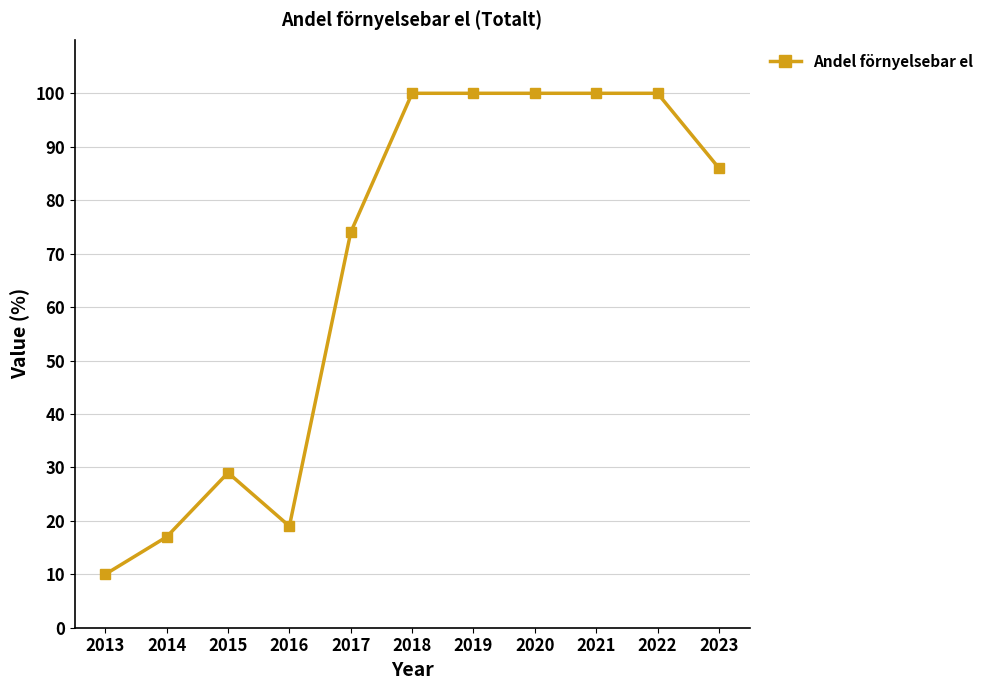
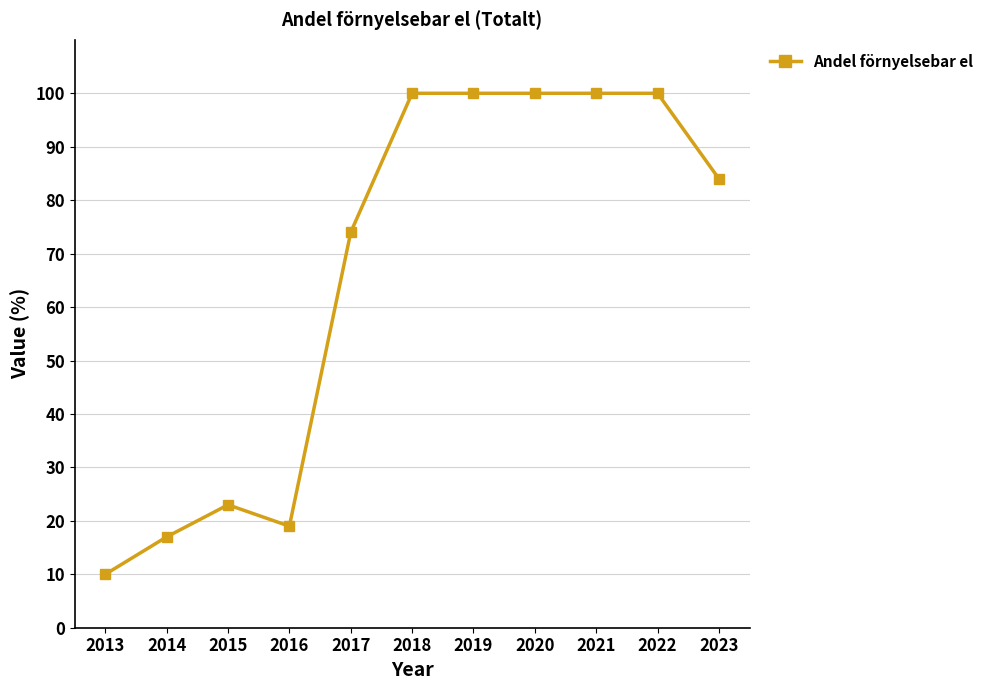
  {
    "2013": 10,
    "2014": 17,
-   "2015": 29,
+   "2015": 23,
    "2016": 19,
    "2017": 74,
    "2018": 100,
    "2019": 100,
    "2020": 100,
    "2021": 100,
    "2022": 100,
-   "2023": 86
+   "2023": 84
  }
